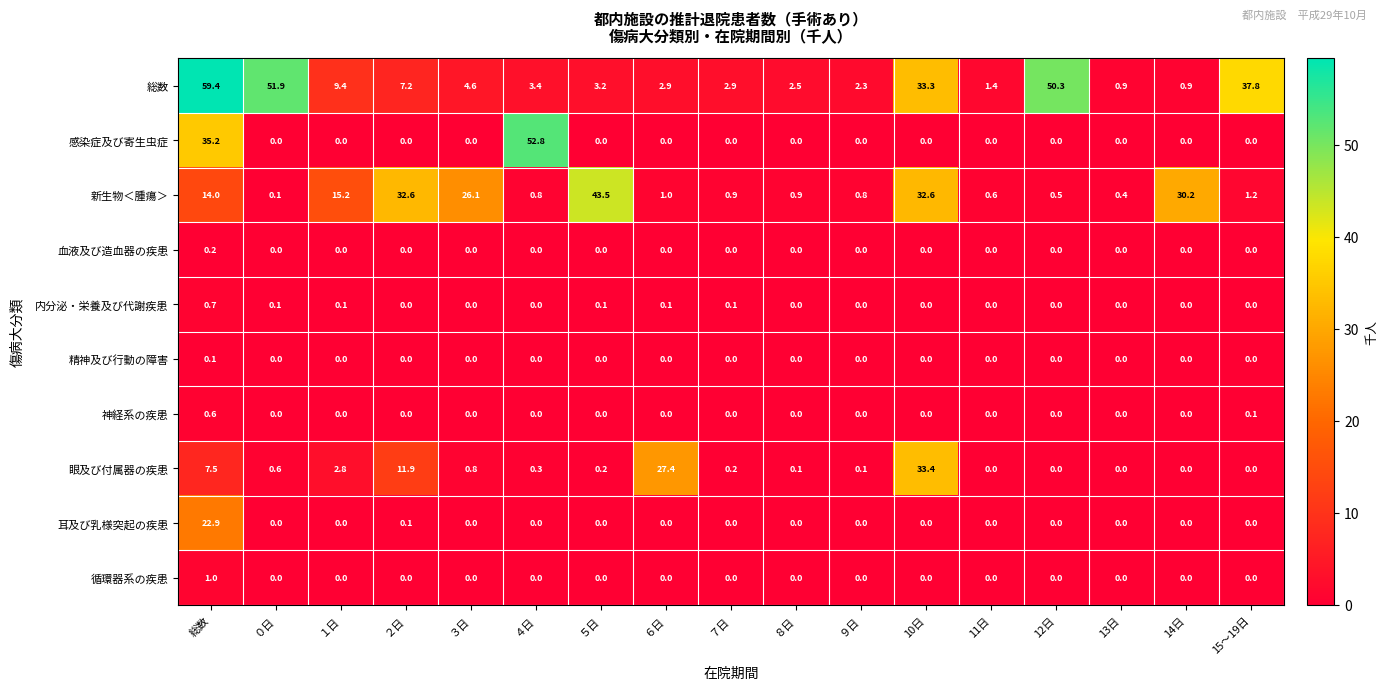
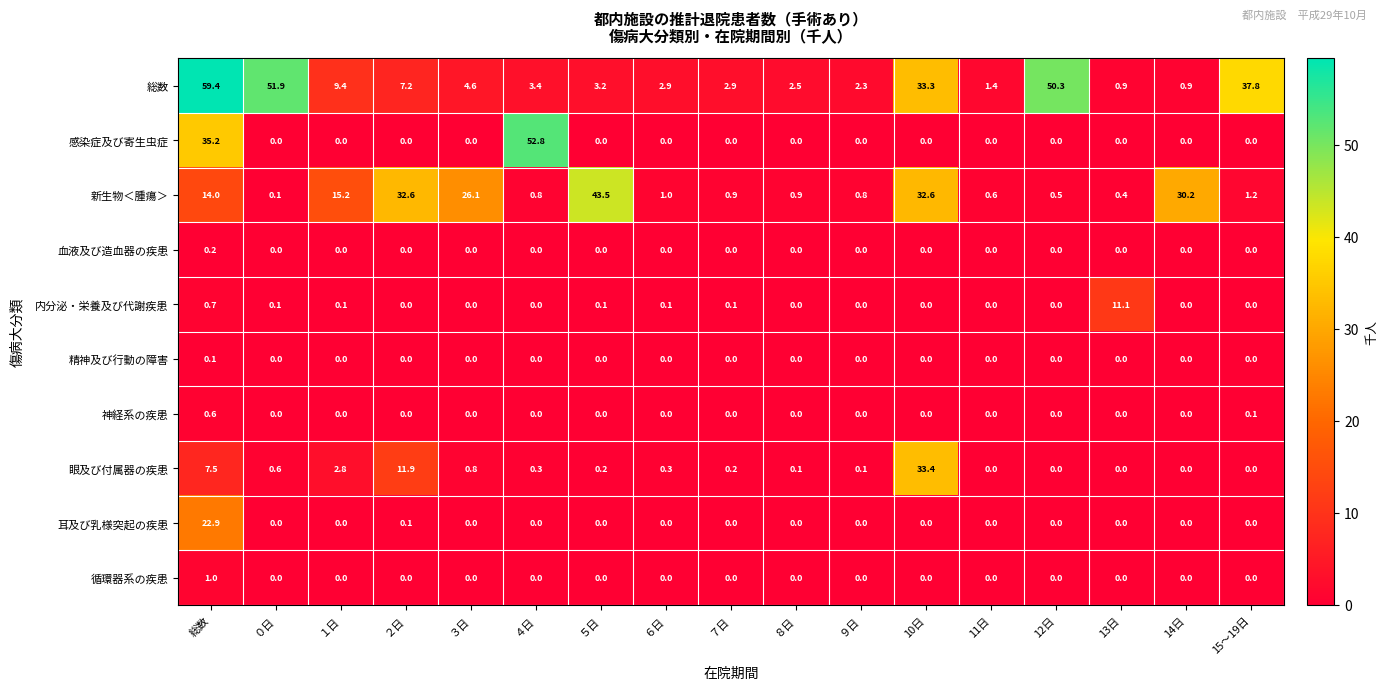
  {
    "総数": {
      "総数": 59.4,
      "０日": 51.9,
      "１日": 9.4,
      "２日": 7.2,
      "３日": 4.6,
      "４日": 3.4,
      "５日": 3.2,
      "６日": 2.9,
      "７日": 2.9,
      "８日": 2.5,
      "９日": 2.3,
      "10日": 33.3,
      "11日": 1.4,
      "12日": 50.3,
      "13日": 0.9,
      "14日": 0.9,
      "15～19日": 37.8
    },
    "感染症及び寄生虫症": {
      "総数": 35.2,
      "０日": 0.0,
      "１日": 0.0,
      "２日": 0.0,
      "３日": 0.0,
      "４日": 52.8,
      "５日": 0.0,
      "６日": 0.0,
      "７日": 0.0,
      "８日": 0.0,
      "９日": 0.0,
      "10日": 0.0,
      "11日": 0.0,
      "12日": 0.0,
      "13日": 0.0,
      "14日": 0.0,
      "15～19日": 0.0
    },
    "新生物＜腫瘍＞": {
      "総数": 14.0,
      "０日": 0.1,
      "１日": 15.2,
      "２日": 32.6,
      "３日": 26.1,
      "４日": 0.8,
      "５日": 43.5,
      "６日": 1.0,
      "７日": 0.9,
      "８日": 0.9,
      "９日": 0.8,
      "10日": 32.6,
      "11日": 0.6,
      "12日": 0.5,
      "13日": 0.4,
      "14日": 30.2,
      "15～19日": 1.2
    },
    "血液及び造血器の疾患": {
      "総数": 0.2,
      "０日": 0.0,
      "１日": 0.0,
      "２日": 0.0,
      "３日": 0.0,
      "４日": 0.0,
      "５日": 0.0,
      "６日": 0.0,
      "７日": 0.0,
      "８日": 0.0,
      "９日": 0.0,
      "10日": 0.0,
      "11日": 0.0,
      "12日": 0.0,
      "13日": 0.0,
      "14日": 0.0,
      "15～19日": 0.0
    },
    "内分泌・栄養及び代謝疾患": {
      "総数": 0.7,
      "０日": 0.1,
      "１日": 0.1,
      "２日": 0.0,
      "３日": 0.0,
      "４日": 0.0,
      "５日": 0.1,
      "６日": 0.1,
      "７日": 0.1,
      "８日": 0.0,
      "９日": 0.0,
      "10日": 0.0,
      "11日": 0.0,
      "12日": 0.0,
-     "13日": 0.0,
+     "13日": 11.1,
      "14日": 0.0,
      "15～19日": 0.0
    },
    "精神及び行動の障害": {
      "総数": 0.1,
      "０日": 0.0,
      "１日": 0.0,
      "２日": 0.0,
      "３日": 0.0,
      "４日": 0.0,
      "５日": 0.0,
      "６日": 0.0,
      "７日": 0.0,
      "８日": 0.0,
      "９日": 0.0,
      "10日": 0.0,
      "11日": 0.0,
      "12日": 0.0,
      "13日": 0.0,
      "14日": 0.0,
      "15～19日": 0.0
    },
    "神経系の疾患": {
      "総数": 0.6,
      "０日": 0.0,
      "１日": 0.0,
      "２日": 0.0,
      "３日": 0.0,
      "４日": 0.0,
      "５日": 0.0,
      "６日": 0.0,
      "７日": 0.0,
      "８日": 0.0,
      "９日": 0.0,
      "10日": 0.0,
      "11日": 0.0,
      "12日": 0.0,
      "13日": 0.0,
      "14日": 0.0,
      "15～19日": 0.1
    },
    "眼及び付属器の疾患": {
      "総数": 7.5,
      "０日": 0.6,
      "１日": 2.8,
      "２日": 11.9,
      "３日": 0.8,
      "４日": 0.3,
      "５日": 0.2,
-     "６日": 27.4,
+     "６日": 0.3,
      "７日": 0.2,
      "８日": 0.1,
      "９日": 0.1,
      "10日": 33.4,
      "11日": 0.0,
      "12日": 0.0,
      "13日": 0.0,
      "14日": 0.0,
      "15～19日": 0.0
    },
    "耳及び乳様突起の疾患": {
      "総数": 22.9,
      "０日": 0.0,
      "１日": 0.0,
      "２日": 0.1,
      "３日": 0.0,
      "４日": 0.0,
      "５日": 0.0,
      "６日": 0.0,
      "７日": 0.0,
      "８日": 0.0,
      "９日": 0.0,
      "10日": 0.0,
      "11日": 0.0,
      "12日": 0.0,
      "13日": 0.0,
      "14日": 0.0,
      "15～19日": 0.0
    },
    "循環器系の疾患": {
      "総数": 1.0,
      "０日": 0.0,
      "１日": 0.0,
      "２日": 0.0,
      "３日": 0.0,
      "４日": 0.0,
      "５日": 0.0,
      "６日": 0.0,
      "７日": 0.0,
      "８日": 0.0,
      "９日": 0.0,
      "10日": 0.0,
      "11日": 0.0,
      "12日": 0.0,
      "13日": 0.0,
      "14日": 0.0,
      "15～19日": 0.0
    }
  }
